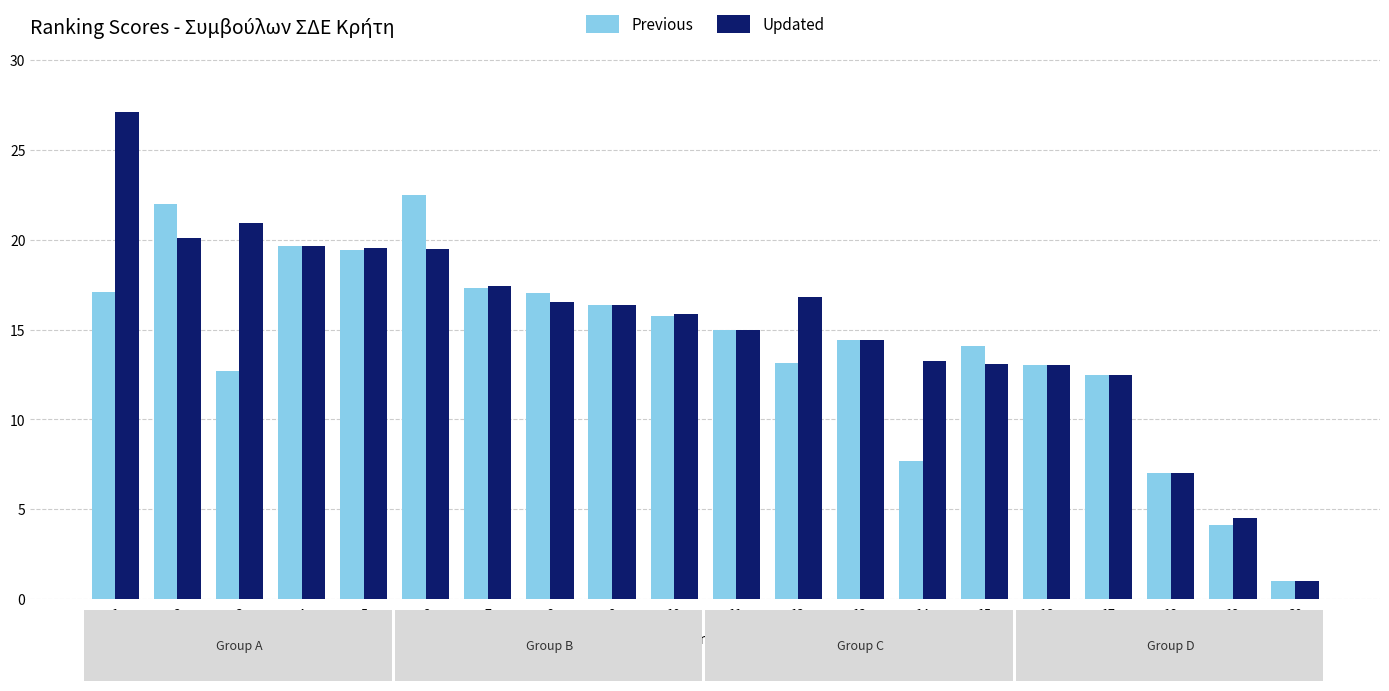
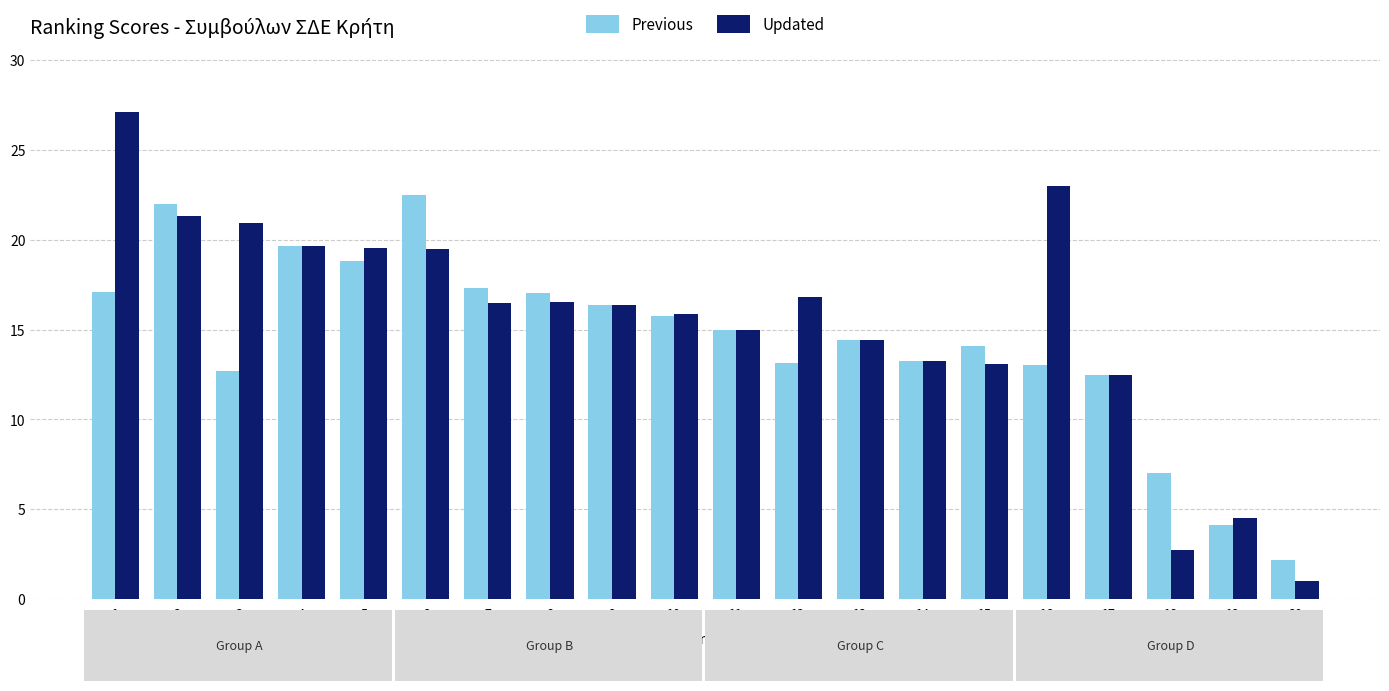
  {
    "Previous": {
      "1": 17.1,
      "2": 22.0,
      "3": 12.7,
      "4": 19.7,
-     "5": 19.5,
+     "5": 18.8,
      "6": 22.5,
      "7": 17.3,
      "8": 17.1,
      "9": 16.4,
      "10": 15.8,
      "11": 15.0,
      "12": 13.2,
      "13": 14.4,
-     "14": 7.7,
+     "14": 13.3,
      "15": 14.1,
      "16": 13.0,
      "17": 12.5,
      "18": 7.0,
      "19": 4.1,
-     "20": 1.0
+     "20": 2.2
    },
    "Updated": {
      "1": 27.1,
-     "2": 20.1,
+     "2": 21.3,
      "3": 20.9,
      "4": 19.7,
      "5": 19.6,
      "6": 19.5,
-     "7": 17.4,
+     "7": 16.5,
      "8": 16.5,
      "9": 16.4,
      "10": 15.9,
      "11": 15.0,
      "12": 16.8,
      "13": 14.4,
      "14": 13.3,
      "15": 13.1,
-     "16": 13.0,
+     "16": 23.0,
      "17": 12.5,
-     "18": 7.0,
+     "18": 2.7,
      "19": 4.5,
      "20": 1.0
    }
  }
